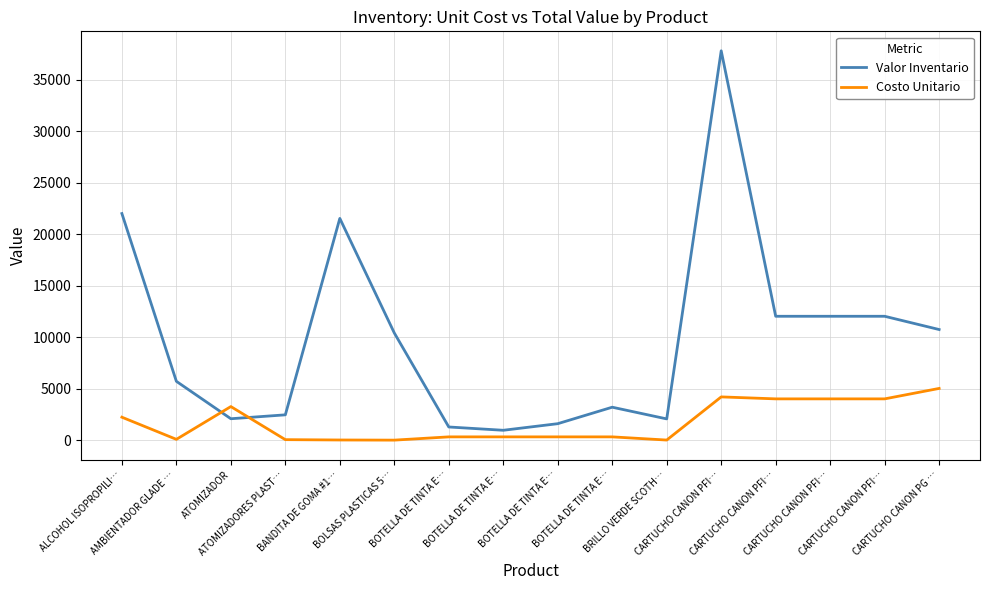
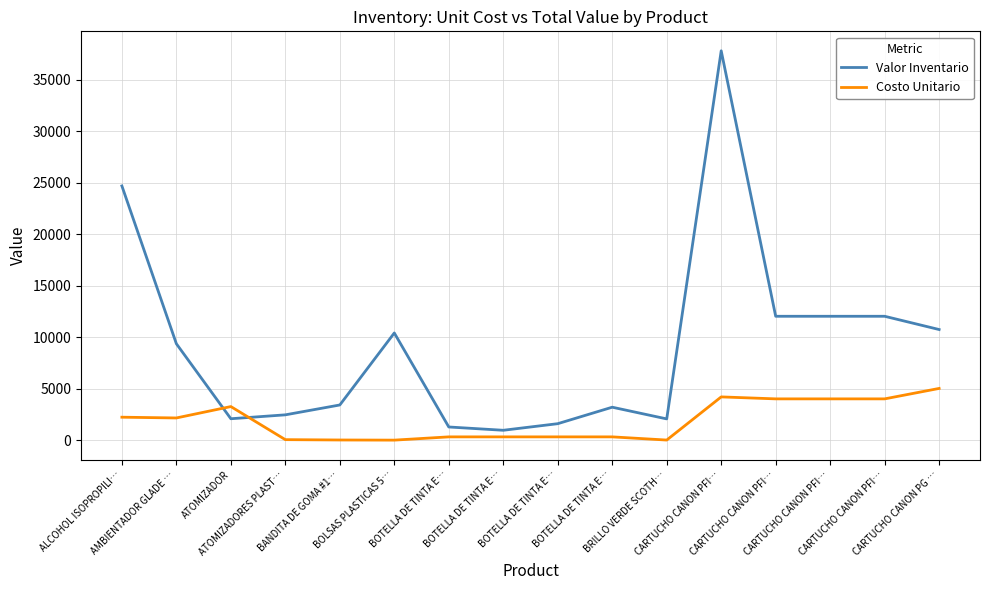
  {
    "Valor Inventario": {
-     "ALCOHOL ISOPROPILI…": 22000,
-     "AMBIENTADOR GLADE …": 5700,
+     "ALCOHOL ISOPROPILI…": 24700,
+     "AMBIENTADOR GLADE …": 9400,
      "ATOMIZADOR": 2100,
      "ATOMIZADORES PLAST…": 2500,
-     "BANDITA DE GOMA #1…": 21500,
+     "BANDITA DE GOMA #1…": 3400,
      "BOLSAS PLASTICAS 5…": 10400,
      "BRILLO VERDE SCOTH…": 2100,
      "CARTUCHO CANON PG …": 10700
    },
    "Costo Unitario": {
      "ALCOHOL ISOPROPILI…": 2200,
-     "AMBIENTADOR GLADE …": 100,
+     "AMBIENTADOR GLADE …": 2200,
      "ATOMIZADOR": 3300,
      "ATOMIZADORES PLAST…": 100,
      "BANDITA DE GOMA #1…": 0,
      "BOLSAS PLASTICAS 5…": 0,
      "BRILLO VERDE SCOTH…": 0,
      "CARTUCHO CANON PG …": 5000
    }
  }
